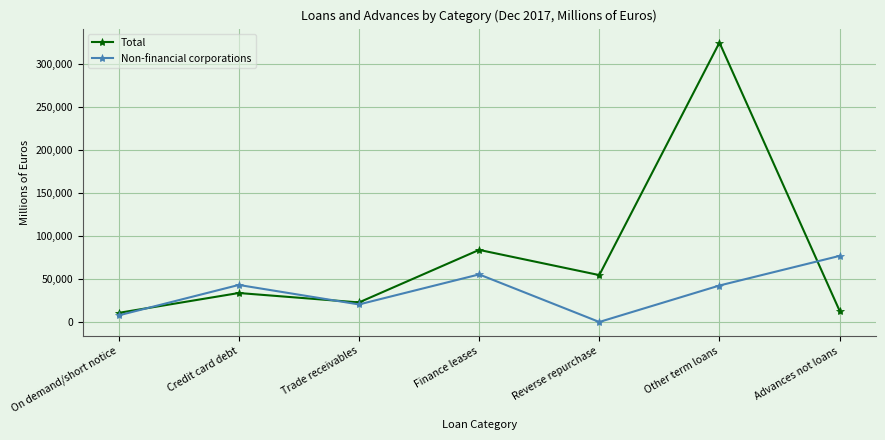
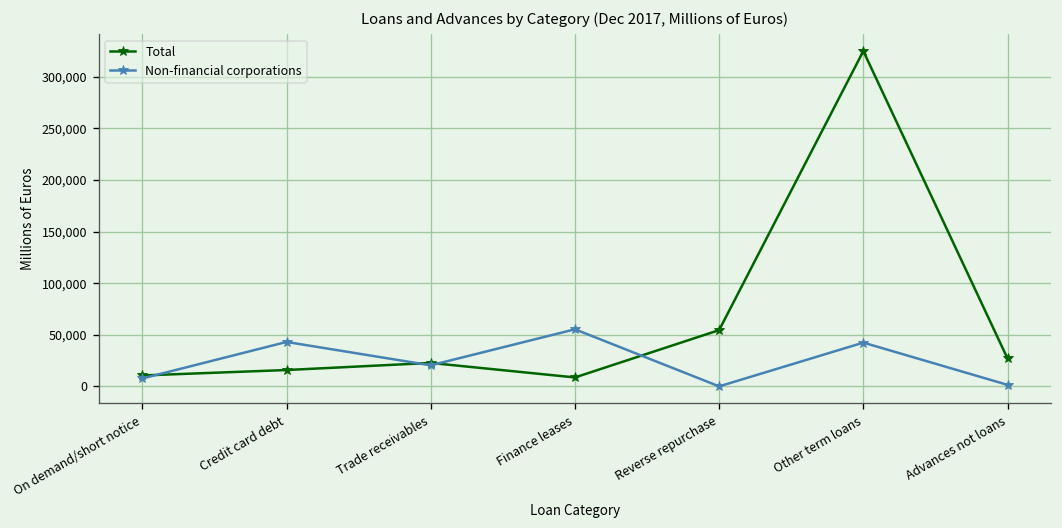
  {
    "Total": {
-     "Credit card debt": "30,000",
-     "Finance leases": "80,000",
+     "Credit card debt": "20,000",
+     "Finance leases": "10,000",
      "Reverse repurchase": "50,000",
      "Other term loans": "320,000",
-     "Advances not loans": "10,000"
+     "Advances not loans": "30,000"
    },
    "Non-financial corporations": {
      "Credit card debt": "40,000",
      "Finance leases": "60,000",
      "Reverse repurchase": "0",
      "Other term loans": "40,000",
-     "Advances not loans": "80,000"
+     "Advances not loans": "0"
    }
  }
